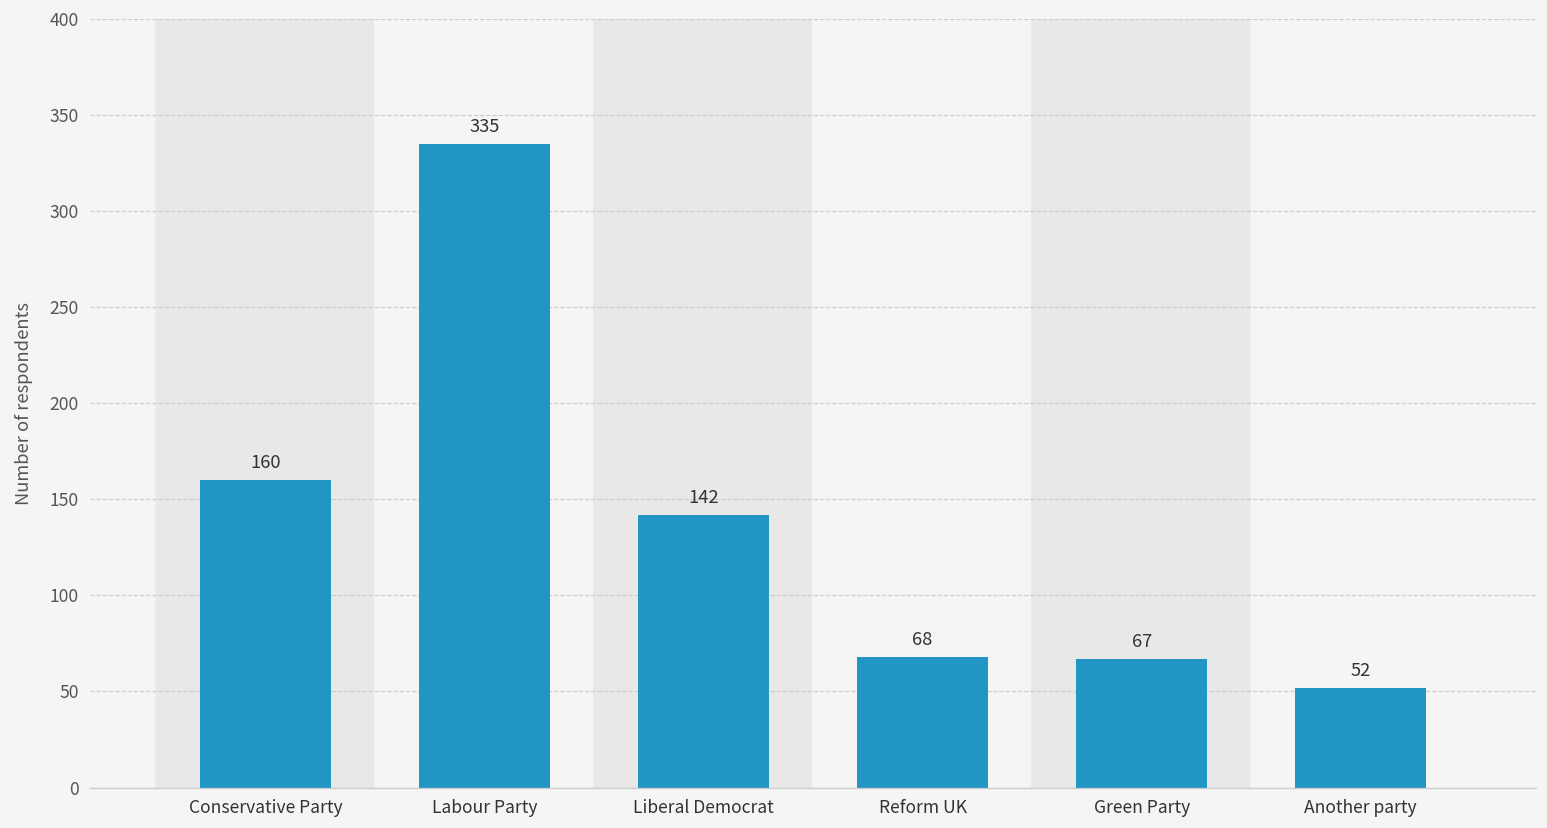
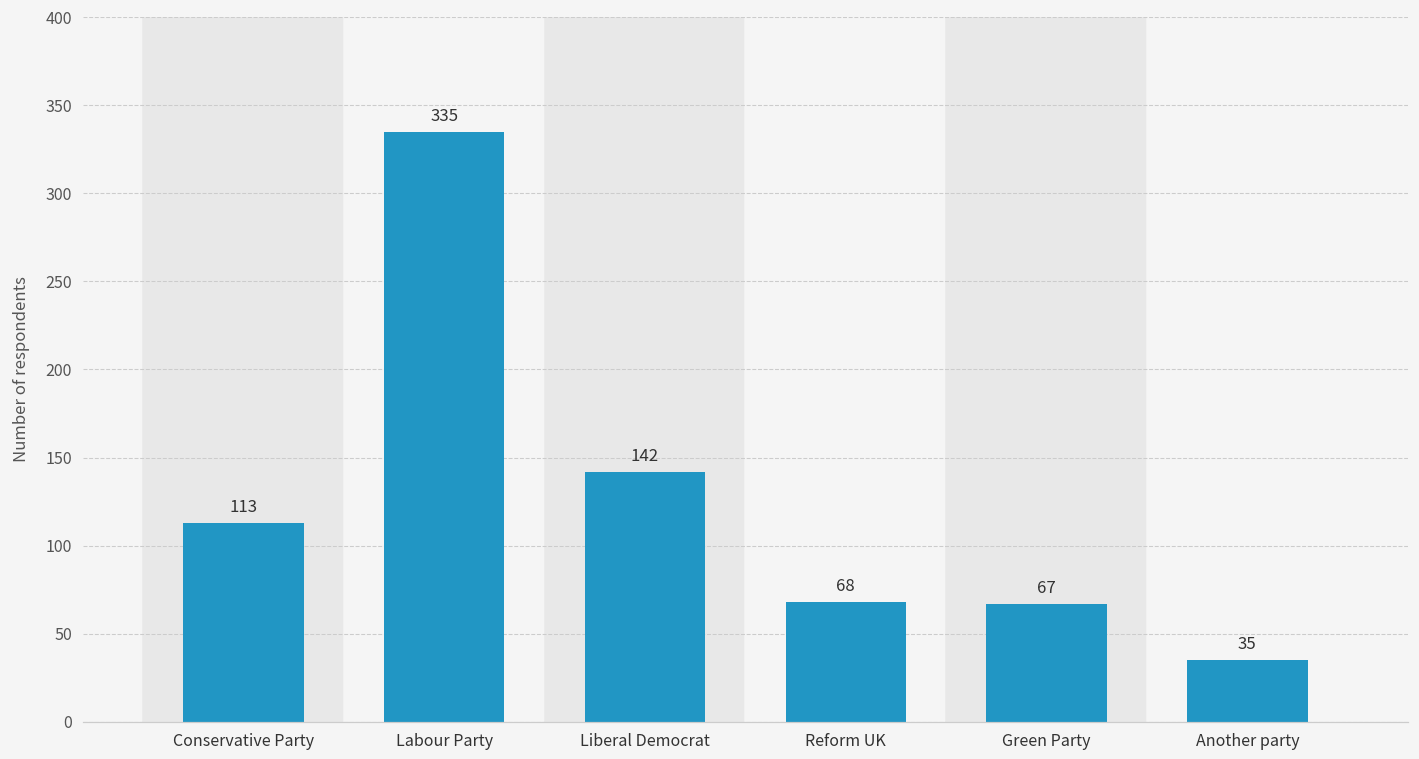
  {
-   "Conservative Party": 160,
+   "Conservative Party": 113,
    "Labour Party": 335,
    "Liberal Democrat": 142,
    "Reform UK": 68,
    "Green Party": 67,
-   "Another party": 52
+   "Another party": 35
  }
